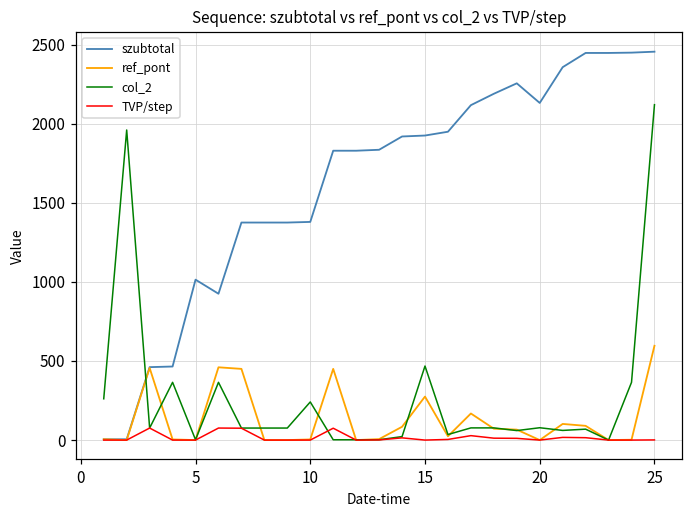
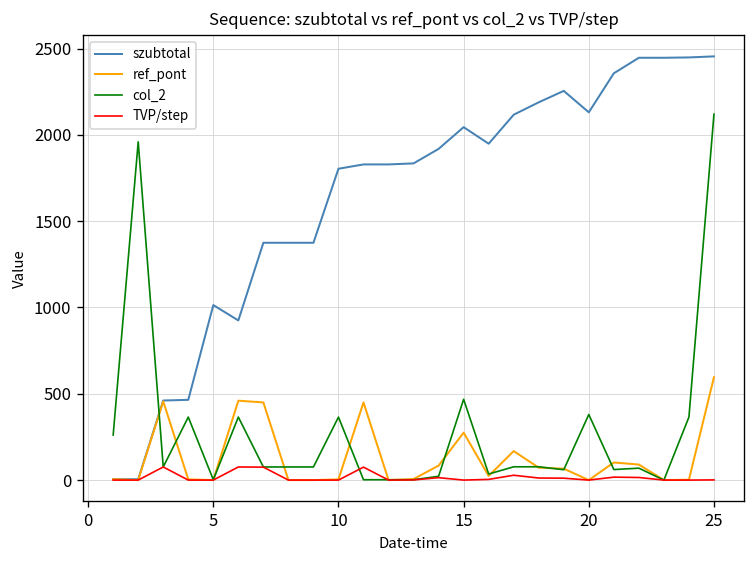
  {
    "szubtotal": {
      "5": 1010,
-     "10": 1380,
-     "15": 1930,
+     "10": 1800,
+     "15": 2050,
      "20": 2130,
      "25": 2460
    },
    "ref_pont": {
      "15": 280,
      "25": 600
    },
    "col_2": {
-     "10": 240,
+     "10": 370,
      "15": 470,
-     "20": 80,
+     "20": 380,
      "25": 2120
    },
    "TVP/step": {
      "15": 0,
      "25": 0
    }
  }
